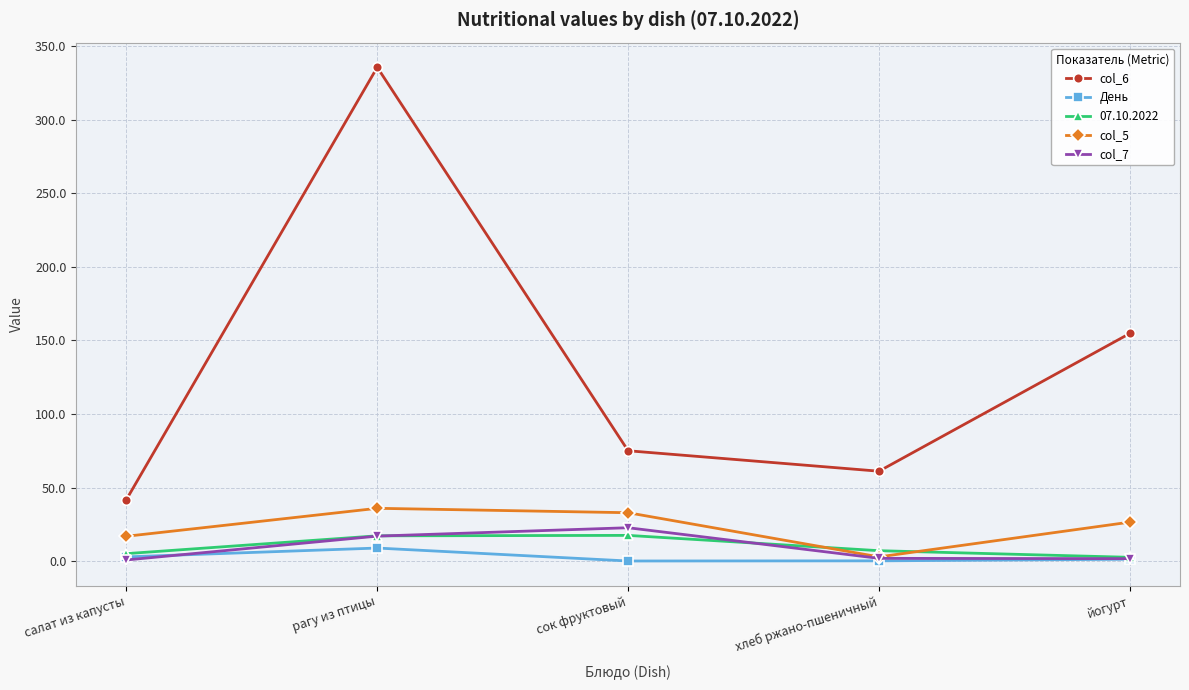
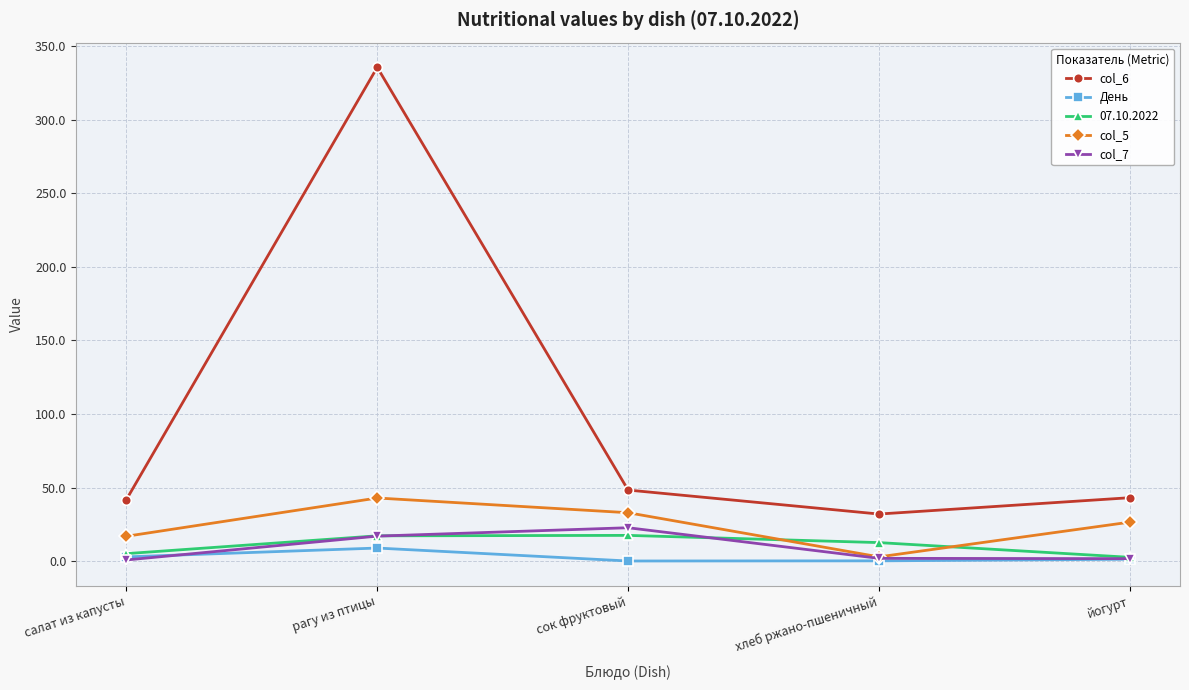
  {
    "col_6": {
      "салат из капусты": 42,
      "рагу из птицы": 336,
-     "сок фруктовый": 75,
-     "хлеб ржано-пшеничный": 61,
-     "йогурт": 155
+     "сок фруктовый": 48,
+     "хлеб ржано-пшеничный": 32,
+     "йогурт": 43
    },
    "День": {
      "салат из капусты": 3,
      "рагу из птицы": 9,
      "сок фруктовый": 0
    },
    "07.10.2022": {
      "салат из капусты": 5,
      "сок фруктовый": 18,
-     "хлеб ржано-пшеничный": 7
+     "хлеб ржано-пшеничный": 13
    },
    "col_5": {
      "салат из капусты": 17,
-     "рагу из птицы": 36,
+     "рагу из птицы": 43,
      "сок фруктовый": 33,
      "йогурт": 27
    },
    "col_7": {
      "салат из капусты": 1,
      "сок фруктовый": 23
    }
  }
